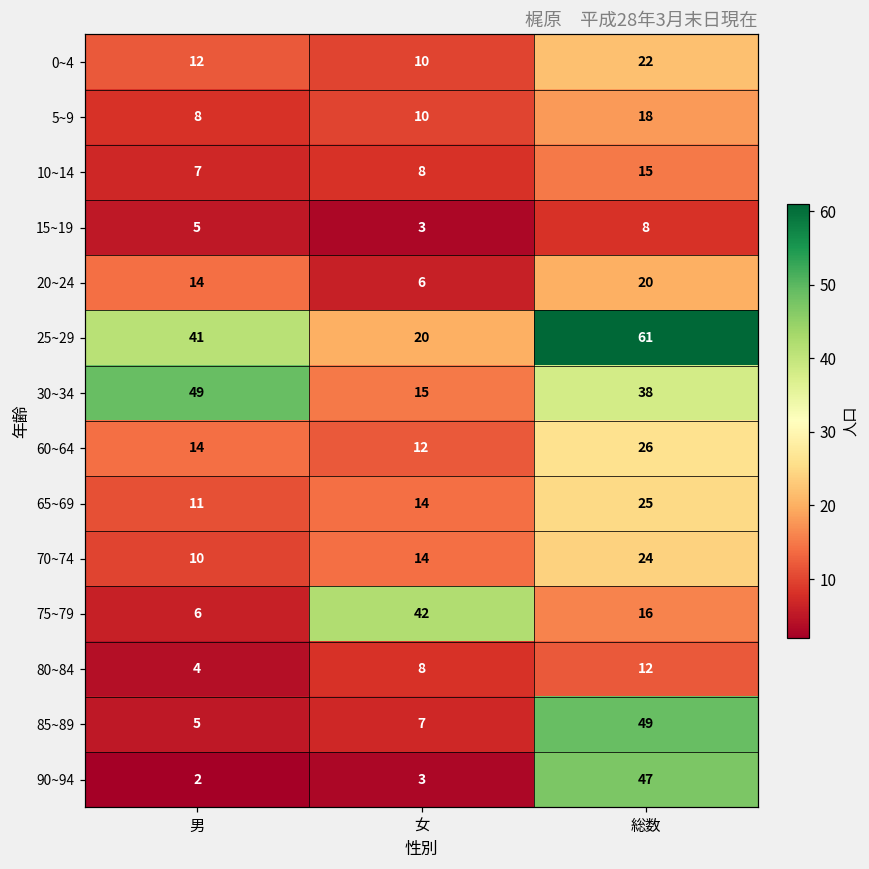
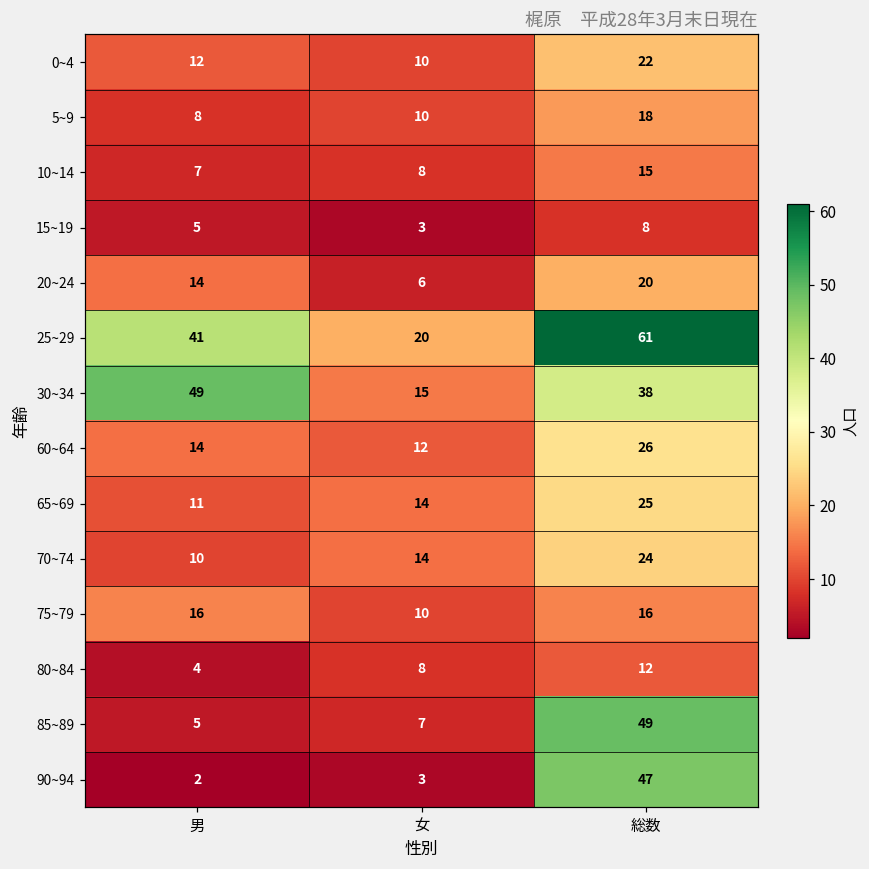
  {
    "0~4": {
      "男": 12,
      "女": 10,
      "総数": 22
    },
    "5~9": {
      "男": 8,
      "女": 10,
      "総数": 18
    },
    "10~14": {
      "男": 7,
      "女": 8,
      "総数": 15
    },
    "15~19": {
      "男": 5,
      "女": 3,
      "総数": 8
    },
    "20~24": {
      "男": 14,
      "女": 6,
      "総数": 20
    },
    "25~29": {
      "男": 41,
      "女": 20,
      "総数": 61
    },
    "30~34": {
      "男": 49,
      "女": 15,
      "総数": 38
    },
    "60~64": {
      "男": 14,
      "女": 12,
      "総数": 26
    },
    "65~69": {
      "男": 11,
      "女": 14,
      "総数": 25
    },
    "70~74": {
      "男": 10,
      "女": 14,
      "総数": 24
    },
    "75~79": {
-     "男": 6,
-     "女": 42,
+     "男": 16,
+     "女": 10,
      "総数": 16
    },
    "80~84": {
      "男": 4,
      "女": 8,
      "総数": 12
    },
    "85~89": {
      "男": 5,
      "女": 7,
      "総数": 49
    },
    "90~94": {
      "男": 2,
      "女": 3,
      "総数": 47
    }
  }
